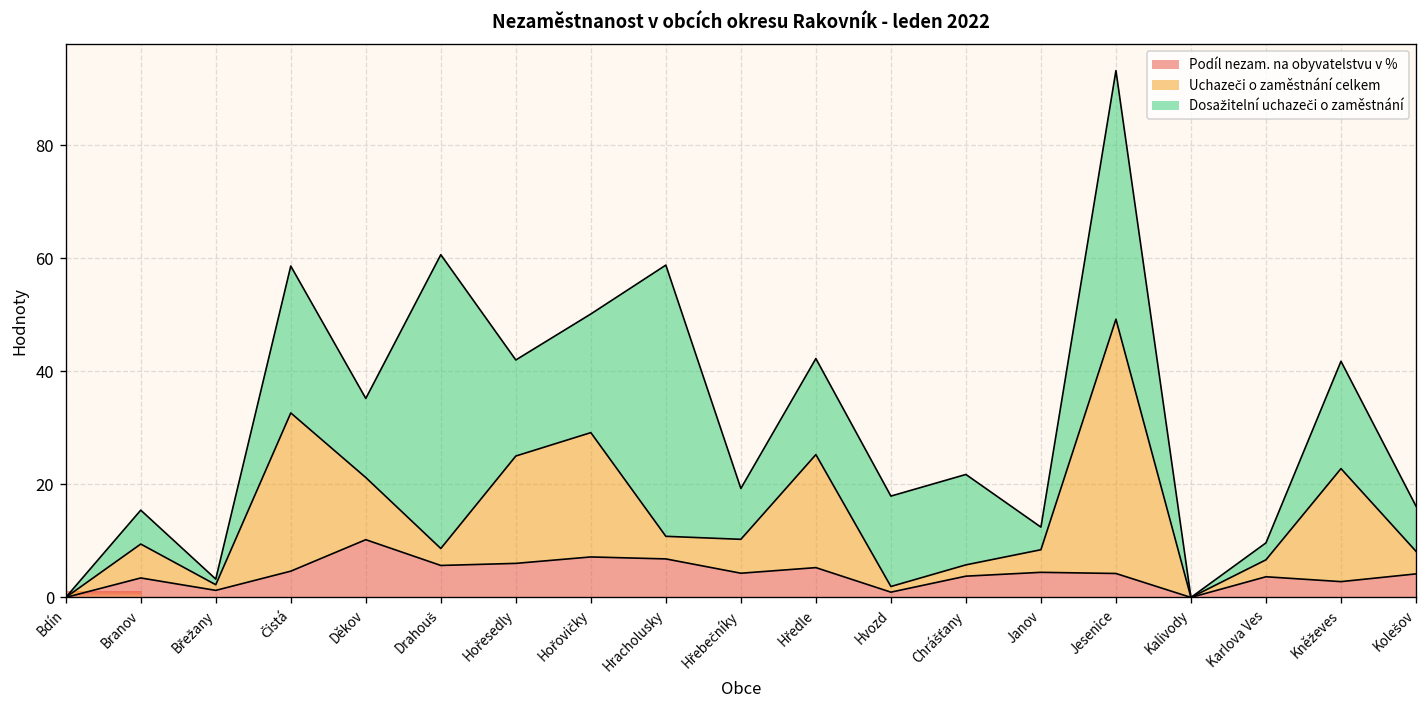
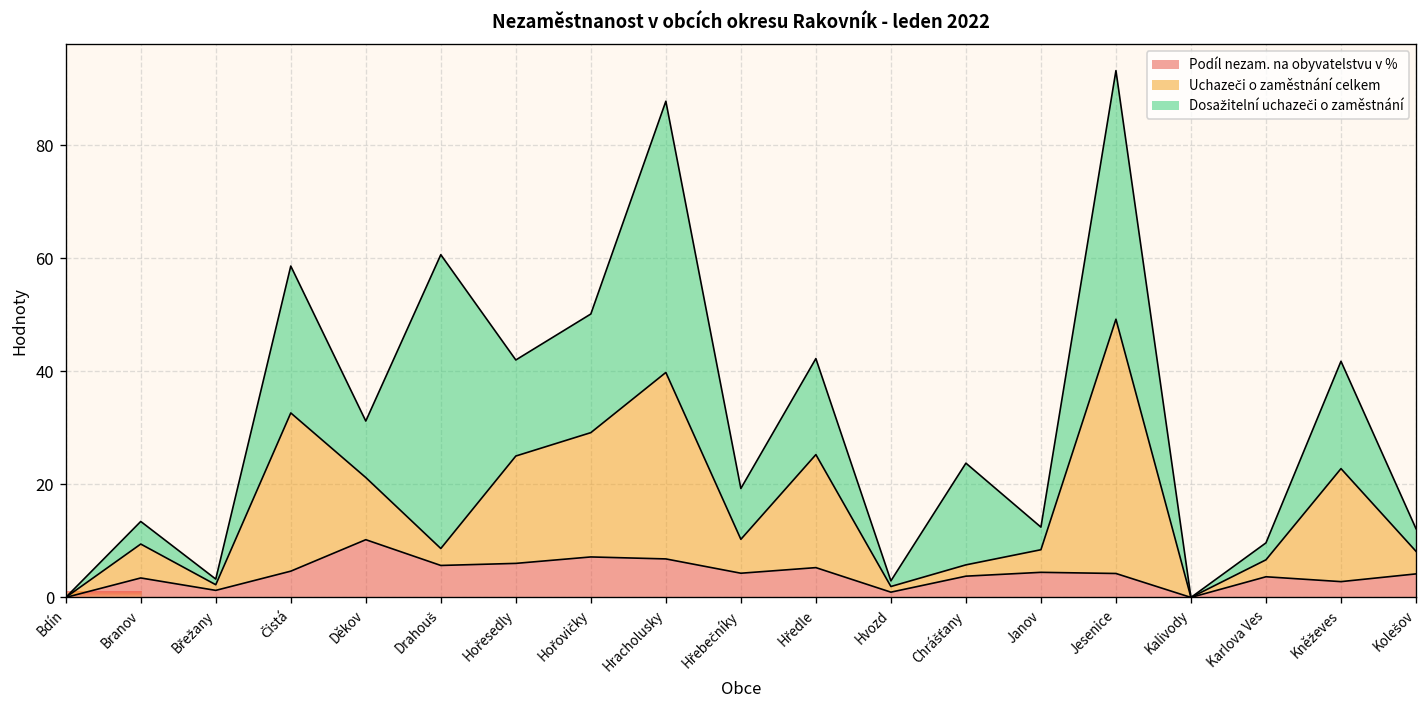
  {
    "Podíl nezam. na obyvatelstvu v %": {
      "Branov": 3,
      "Břežany": 1,
      "Čistá": 5,
      "Děkov": 10,
      "Drahouš": 6,
      "Hořesedly": 6,
      "Hořovičky": 7,
      "Hracholusky": 7,
      "Hřebečníky": 4,
      "Hředle": 5,
      "Hvozd": 1,
      "Chrášťany": 4,
      "Janov": 4,
      "Jesenice": 4,
      "Karlova Ves": 4,
      "Kněževes": 3,
      "Kolešov": 4
    },
    "Uchazeči o zaměstnání celkem": {
      "Branov": 6,
      "Břežany": 1,
      "Čistá": 28,
      "Děkov": 11,
      "Drahouš": 3,
      "Hořesedly": 19,
      "Hořovičky": 22,
-     "Hracholusky": 4,
+     "Hracholusky": 33,
      "Hřebečníky": 6,
      "Hředle": 20,
      "Hvozd": 1,
      "Chrášťany": 2,
      "Janov": 4,
      "Jesenice": 45,
      "Karlova Ves": 3,
      "Kněževes": 20,
      "Kolešov": 4
    },
    "Dosažitelní uchazeči o zaměstnání": {
-     "Branov": 6,
+     "Branov": 4,
      "Břežany": 1,
      "Čistá": 26,
-     "Děkov": 14,
+     "Děkov": 10,
      "Drahouš": 52,
      "Hořesedly": 17,
      "Hořovičky": 21,
      "Hracholusky": 48,
      "Hřebečníky": 9,
      "Hředle": 17,
-     "Hvozd": 16,
-     "Chrášťany": 16,
+     "Hvozd": 1,
+     "Chrášťany": 18,
      "Janov": 4,
      "Jesenice": 44,
      "Karlova Ves": 3,
      "Kněževes": 19,
-     "Kolešov": 8
+     "Kolešov": 4
    }
  }
